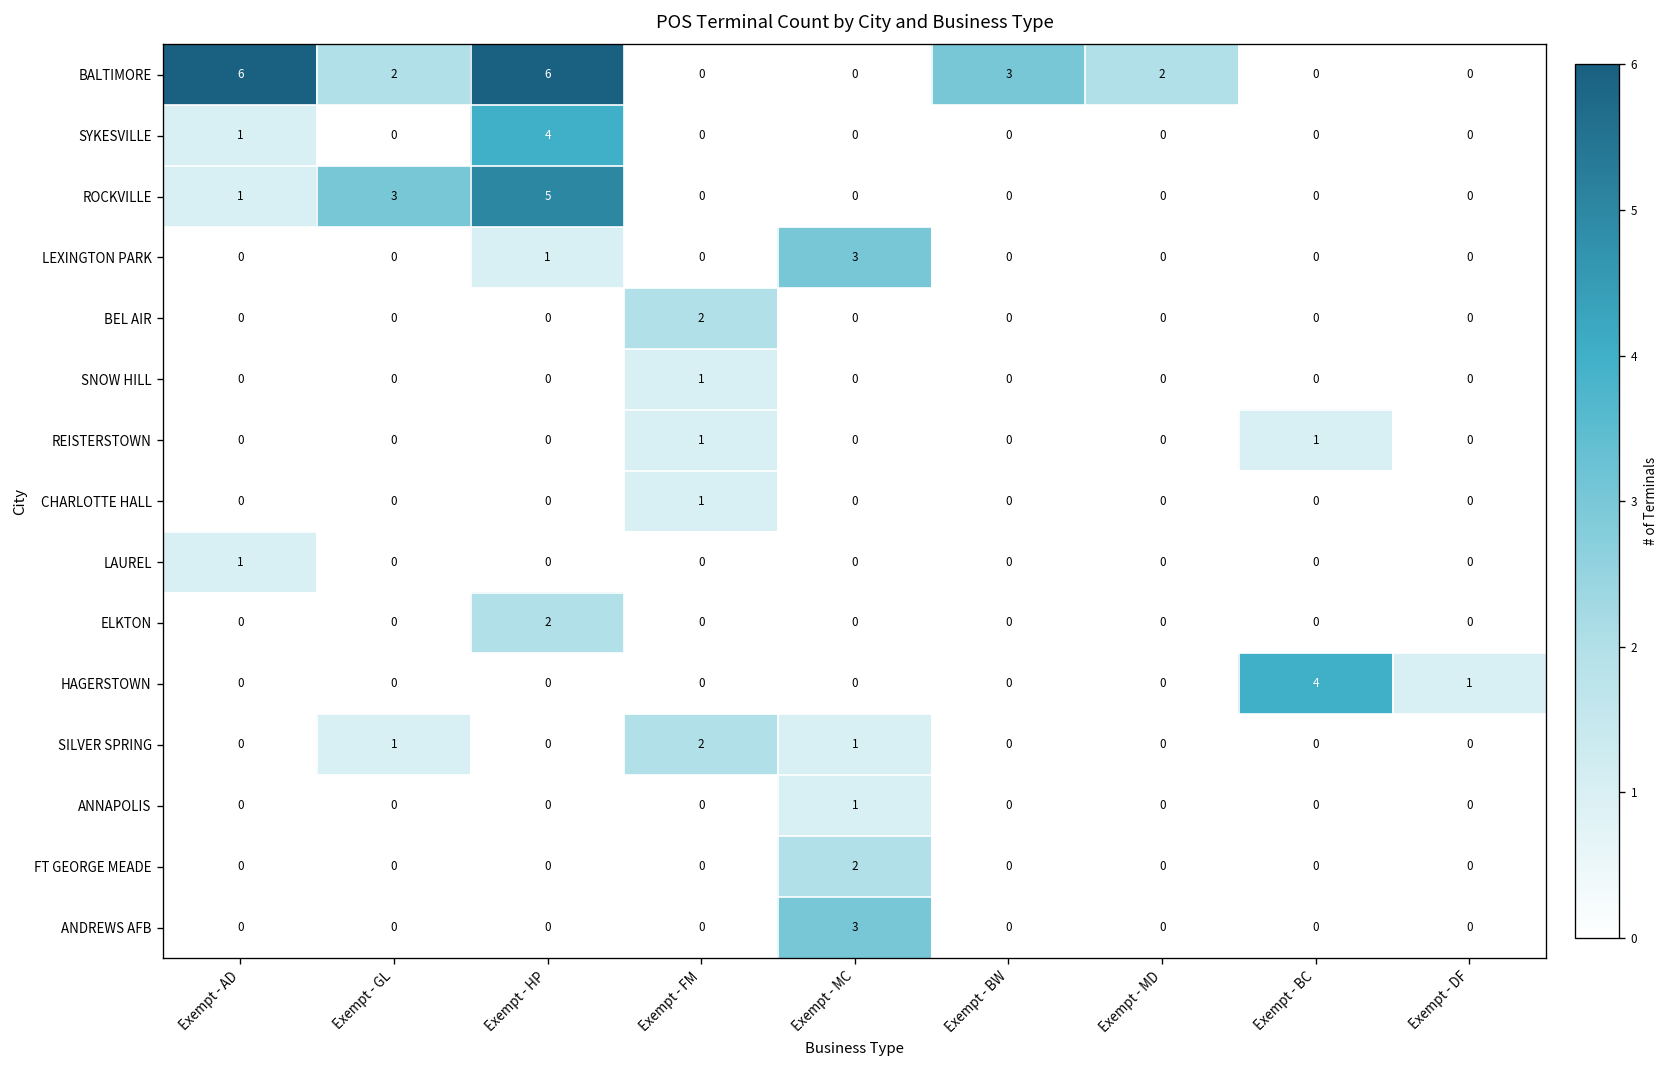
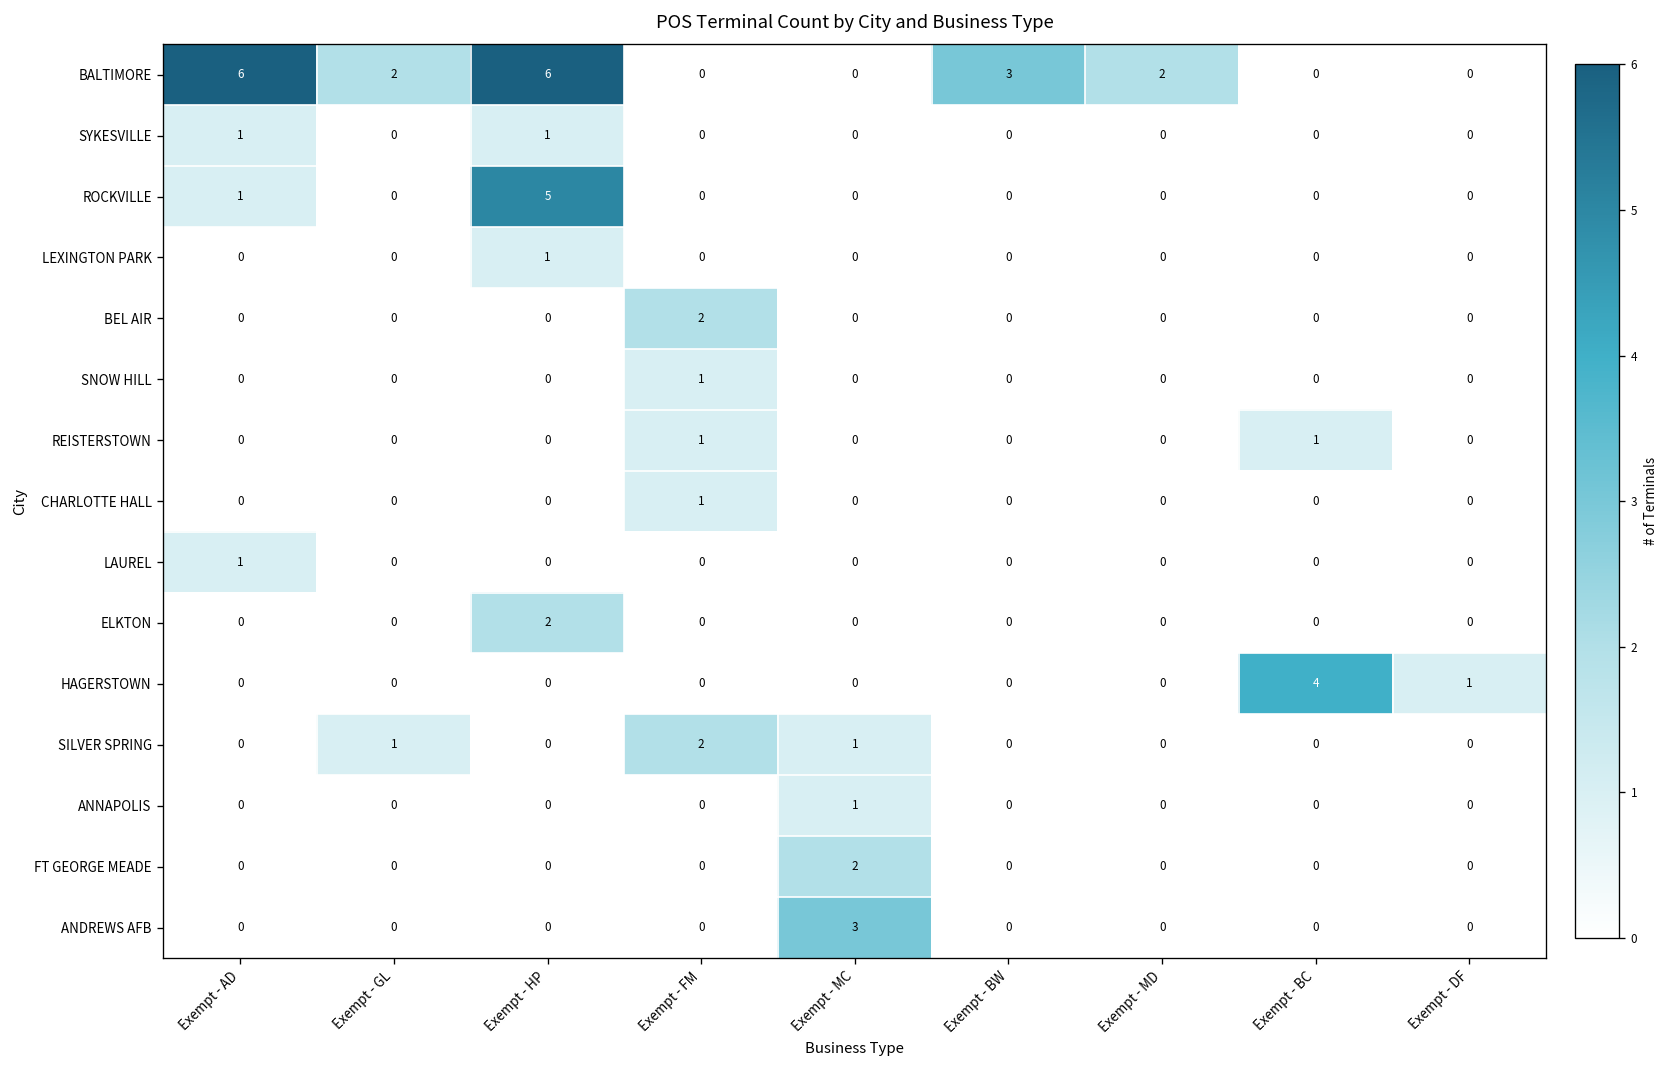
  {
    "BALTIMORE": {
      "Exempt - AD": 6,
      "Exempt - GL": 2,
      "Exempt - HP": 6,
      "Exempt - FM": 0,
      "Exempt - MC": 0,
      "Exempt - BW": 3,
      "Exempt - MD": 2,
      "Exempt - BC": 0,
      "Exempt - DF": 0
    },
    "SYKESVILLE": {
      "Exempt - AD": 1,
      "Exempt - GL": 0,
-     "Exempt - HP": 4,
+     "Exempt - HP": 1,
      "Exempt - FM": 0,
      "Exempt - MC": 0,
      "Exempt - BW": 0,
      "Exempt - MD": 0,
      "Exempt - BC": 0,
      "Exempt - DF": 0
    },
    "ROCKVILLE": {
      "Exempt - AD": 1,
-     "Exempt - GL": 3,
+     "Exempt - GL": 0,
      "Exempt - HP": 5,
      "Exempt - FM": 0,
      "Exempt - MC": 0,
      "Exempt - BW": 0,
      "Exempt - MD": 0,
      "Exempt - BC": 0,
      "Exempt - DF": 0
    },
    "LEXINGTON PARK": {
      "Exempt - AD": 0,
      "Exempt - GL": 0,
      "Exempt - HP": 1,
      "Exempt - FM": 0,
-     "Exempt - MC": 3,
+     "Exempt - MC": 0,
      "Exempt - BW": 0,
      "Exempt - MD": 0,
      "Exempt - BC": 0,
      "Exempt - DF": 0
    },
    "BEL AIR": {
      "Exempt - AD": 0,
      "Exempt - GL": 0,
      "Exempt - HP": 0,
      "Exempt - FM": 2,
      "Exempt - MC": 0,
      "Exempt - BW": 0,
      "Exempt - MD": 0,
      "Exempt - BC": 0,
      "Exempt - DF": 0
    },
    "SNOW HILL": {
      "Exempt - AD": 0,
      "Exempt - GL": 0,
      "Exempt - HP": 0,
      "Exempt - FM": 1,
      "Exempt - MC": 0,
      "Exempt - BW": 0,
      "Exempt - MD": 0,
      "Exempt - BC": 0,
      "Exempt - DF": 0
    },
    "REISTERSTOWN": {
      "Exempt - AD": 0,
      "Exempt - GL": 0,
      "Exempt - HP": 0,
      "Exempt - FM": 1,
      "Exempt - MC": 0,
      "Exempt - BW": 0,
      "Exempt - MD": 0,
      "Exempt - BC": 1,
      "Exempt - DF": 0
    },
    "CHARLOTTE HALL": {
      "Exempt - AD": 0,
      "Exempt - GL": 0,
      "Exempt - HP": 0,
      "Exempt - FM": 1,
      "Exempt - MC": 0,
      "Exempt - BW": 0,
      "Exempt - MD": 0,
      "Exempt - BC": 0,
      "Exempt - DF": 0
    },
    "LAUREL": {
      "Exempt - AD": 1,
      "Exempt - GL": 0,
      "Exempt - HP": 0,
      "Exempt - FM": 0,
      "Exempt - MC": 0,
      "Exempt - BW": 0,
      "Exempt - MD": 0,
      "Exempt - BC": 0,
      "Exempt - DF": 0
    },
    "ELKTON": {
      "Exempt - AD": 0,
      "Exempt - GL": 0,
      "Exempt - HP": 2,
      "Exempt - FM": 0,
      "Exempt - MC": 0,
      "Exempt - BW": 0,
      "Exempt - MD": 0,
      "Exempt - BC": 0,
      "Exempt - DF": 0
    },
    "HAGERSTOWN": {
      "Exempt - AD": 0,
      "Exempt - GL": 0,
      "Exempt - HP": 0,
      "Exempt - FM": 0,
      "Exempt - MC": 0,
      "Exempt - BW": 0,
      "Exempt - MD": 0,
      "Exempt - BC": 4,
      "Exempt - DF": 1
    },
    "SILVER SPRING": {
      "Exempt - AD": 0,
      "Exempt - GL": 1,
      "Exempt - HP": 0,
      "Exempt - FM": 2,
      "Exempt - MC": 1,
      "Exempt - BW": 0,
      "Exempt - MD": 0,
      "Exempt - BC": 0,
      "Exempt - DF": 0
    },
    "ANNAPOLIS": {
      "Exempt - AD": 0,
      "Exempt - GL": 0,
      "Exempt - HP": 0,
      "Exempt - FM": 0,
      "Exempt - MC": 1,
      "Exempt - BW": 0,
      "Exempt - MD": 0,
      "Exempt - BC": 0,
      "Exempt - DF": 0
    },
    "FT GEORGE MEADE": {
      "Exempt - AD": 0,
      "Exempt - GL": 0,
      "Exempt - HP": 0,
      "Exempt - FM": 0,
      "Exempt - MC": 2,
      "Exempt - BW": 0,
      "Exempt - MD": 0,
      "Exempt - BC": 0,
      "Exempt - DF": 0
    },
    "ANDREWS AFB": {
      "Exempt - AD": 0,
      "Exempt - GL": 0,
      "Exempt - HP": 0,
      "Exempt - FM": 0,
      "Exempt - MC": 3,
      "Exempt - BW": 0,
      "Exempt - MD": 0,
      "Exempt - BC": 0,
      "Exempt - DF": 0
    }
  }
